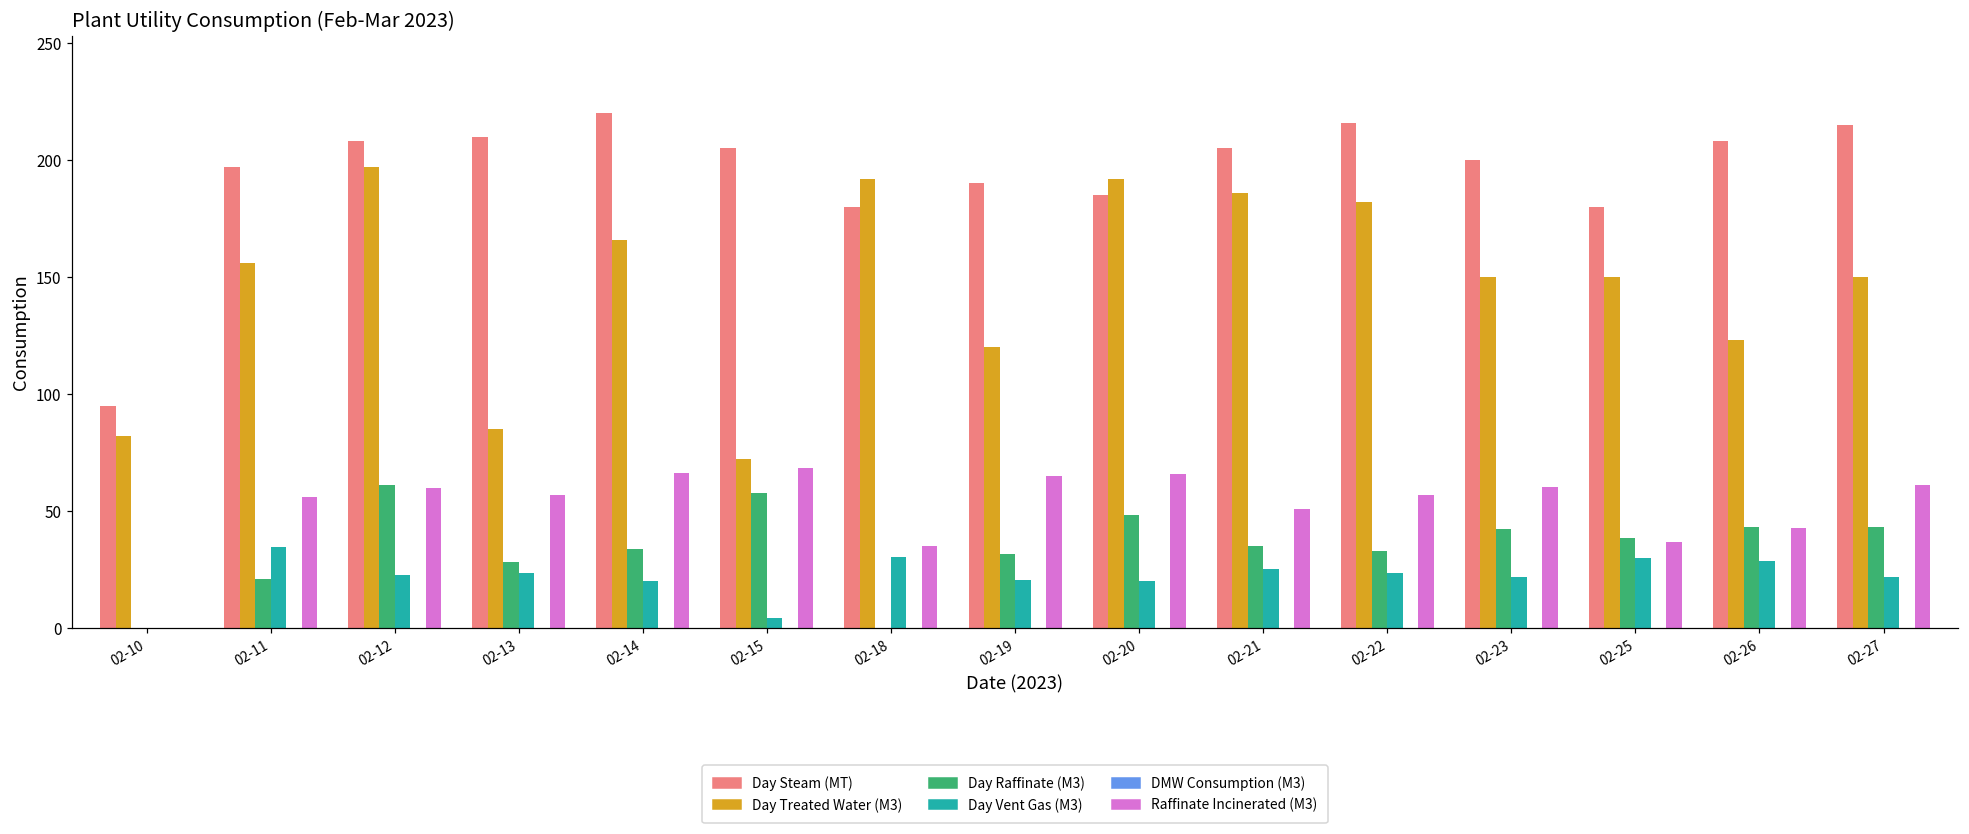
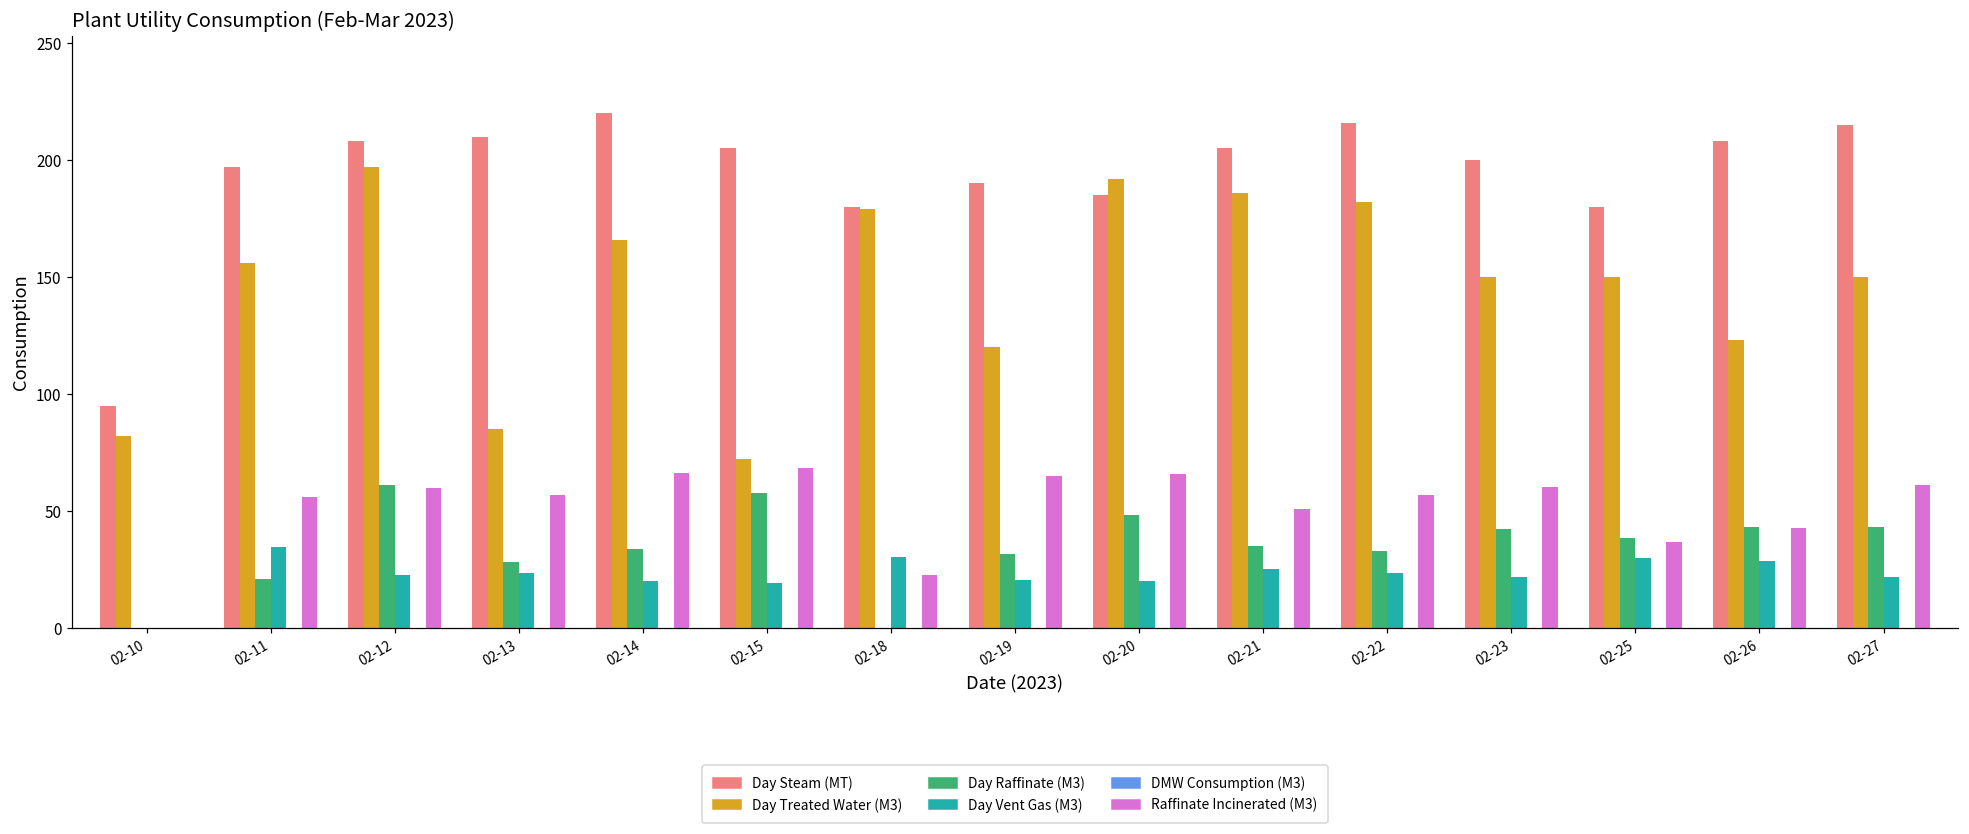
  {
    "Day Steam (MT)": {
      "02-10": 95,
      "02-11": 197,
      "02-12": 208,
      "02-13": 210,
      "02-14": 220,
      "02-15": 205,
      "02-18": 180,
      "02-19": 190,
      "02-20": 185,
      "02-21": 205,
      "02-22": 216,
      "02-23": 200,
      "02-25": 180,
      "02-26": 208,
      "02-27": 215
    },
    "Day Treated Water (M3)": {
      "02-10": 82,
      "02-11": 156,
      "02-12": 197,
      "02-13": 85,
      "02-14": 166,
      "02-15": 72,
-     "02-18": 192,
+     "02-18": 179,
      "02-19": 120,
      "02-20": 192,
      "02-21": 186,
      "02-22": 182,
      "02-23": 150,
      "02-25": 150,
      "02-26": 123,
      "02-27": 150
    },
    "Day Raffinate (M3)": {
      "02-10": 0,
      "02-11": 21,
      "02-12": 61,
      "02-13": 28,
      "02-14": 34,
      "02-15": 58,
      "02-18": 0,
      "02-19": 32,
      "02-20": 48,
      "02-21": 35,
      "02-22": 33,
      "02-23": 42,
      "02-25": 39,
      "02-26": 43,
      "02-27": 43
    },
    "Day Vent Gas (M3)": {
      "02-10": 0,
      "02-11": 35,
      "02-12": 23,
      "02-13": 23,
      "02-14": 20,
-     "02-15": 4,
+     "02-15": 19,
      "02-18": 30,
      "02-19": 20,
      "02-20": 20,
      "02-21": 25,
      "02-22": 23,
      "02-23": 22,
      "02-25": 30,
      "02-26": 28,
      "02-27": 22
    },
    "DMW Consumption (M3)": {
      "02-10": 0,
      "02-11": 0,
      "02-12": 0,
      "02-13": 0,
      "02-14": 0,
      "02-15": 0,
      "02-18": 0,
      "02-19": 0,
      "02-20": 0,
      "02-21": 0,
      "02-22": 0,
      "02-23": 0,
      "02-25": 0,
      "02-26": 0,
      "02-27": 0
    },
    "Raffinate Incinerated (M3)": {
      "02-10": 0,
      "02-11": 56,
      "02-12": 60,
      "02-13": 57,
      "02-14": 66,
      "02-15": 68,
-     "02-18": 35,
+     "02-18": 23,
      "02-19": 65,
      "02-20": 66,
      "02-21": 51,
      "02-22": 57,
      "02-23": 60,
      "02-25": 37,
      "02-26": 43,
      "02-27": 61
    }
  }
